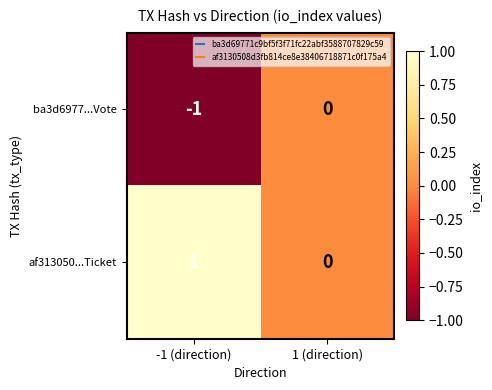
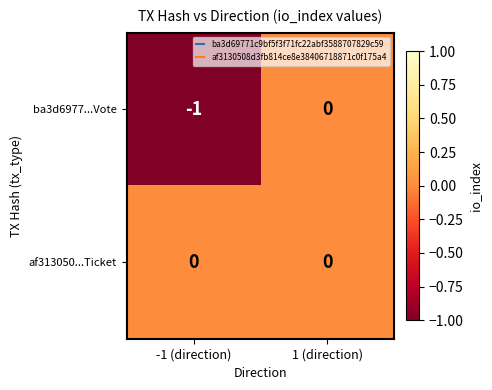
  {
    "ba3d6977...Vote": {
      "-1 (direction)": -1,
      "1 (direction)": 0
    },
    "af313050...Ticket": {
-     "-1 (direction)": 1,
+     "-1 (direction)": 0,
      "1 (direction)": 0
    }
  }
